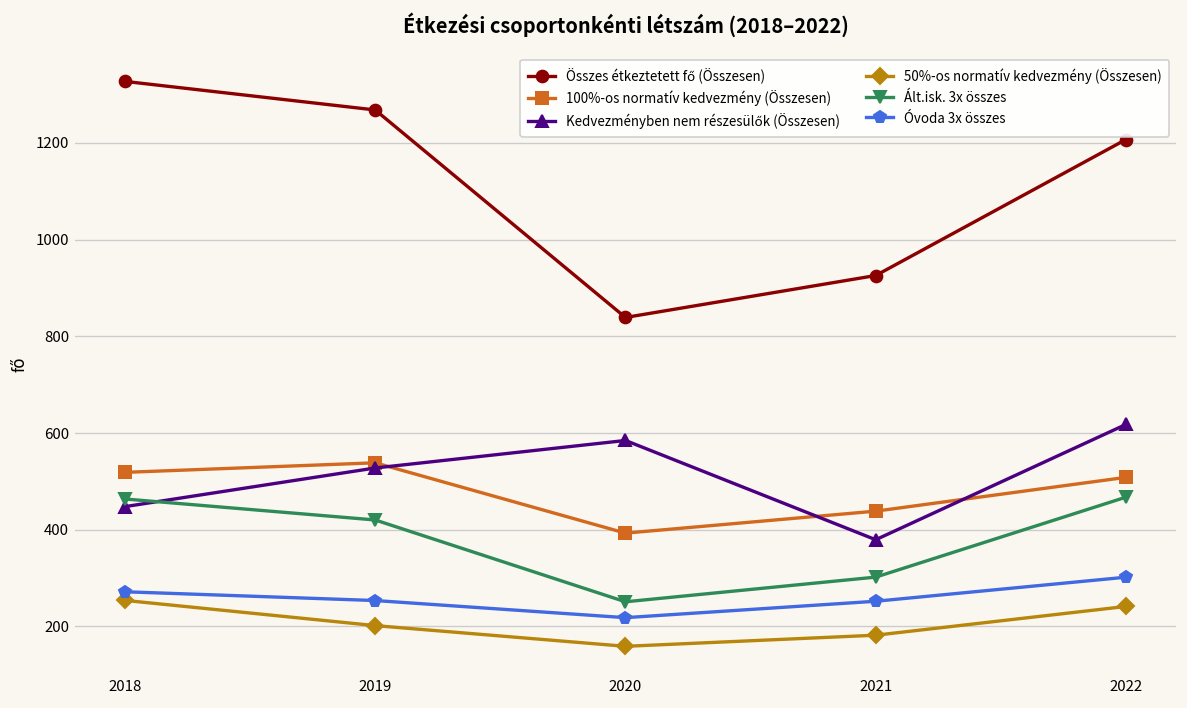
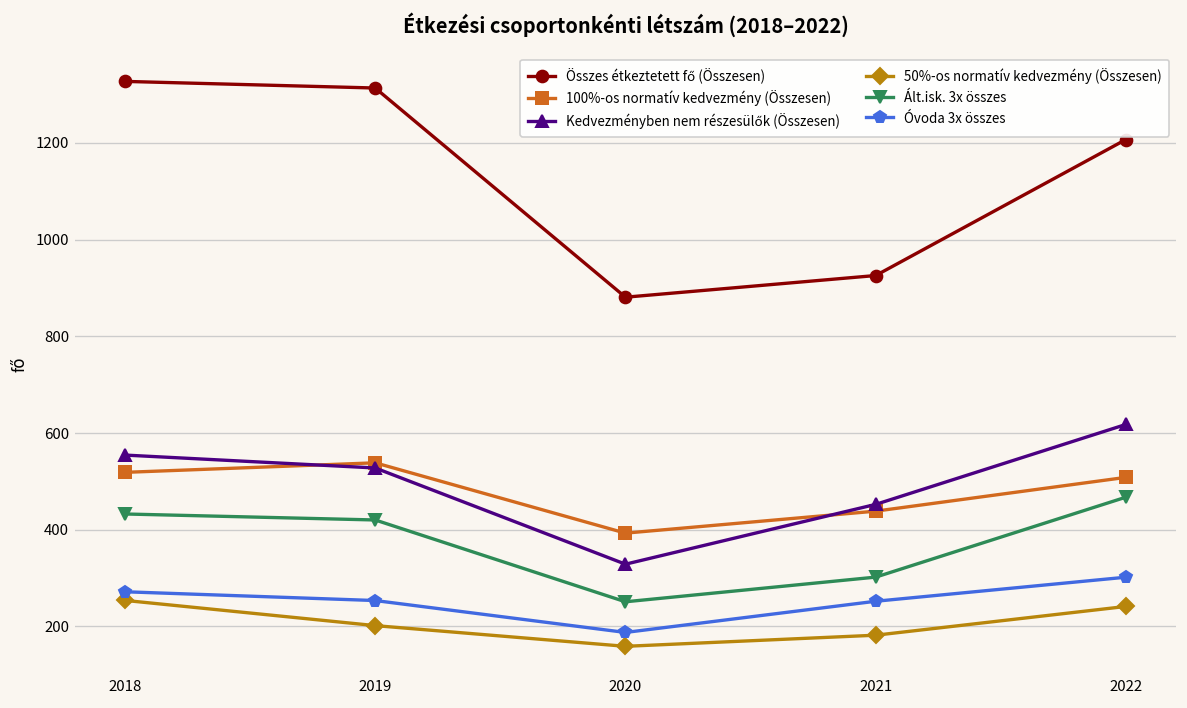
  {
    "Összes étkeztetett fő (Összesen)": {
      "2018": 1330,
-     "2019": 1270,
-     "2020": 840,
+     "2019": 1310,
+     "2020": 880,
      "2021": 930,
      "2022": 1210
    },
    "Kedvezményben nem részesülők (Összesen)": {
-     "2018": 450,
+     "2018": 550,
      "2019": 530,
-     "2020": 580,
-     "2021": 380,
+     "2020": 330,
+     "2021": 450,
      "2022": 620
    },
    "Ált.isk. 3x összes": {
-     "2018": 460,
+     "2018": 430,
      "2019": 420,
      "2020": 250,
      "2021": 300,
      "2022": 470
    },
    "Óvoda 3x összes": {
      "2018": 270,
      "2019": 250,
-     "2020": 220,
+     "2020": 190,
      "2021": 250,
      "2022": 300
    }
  }
